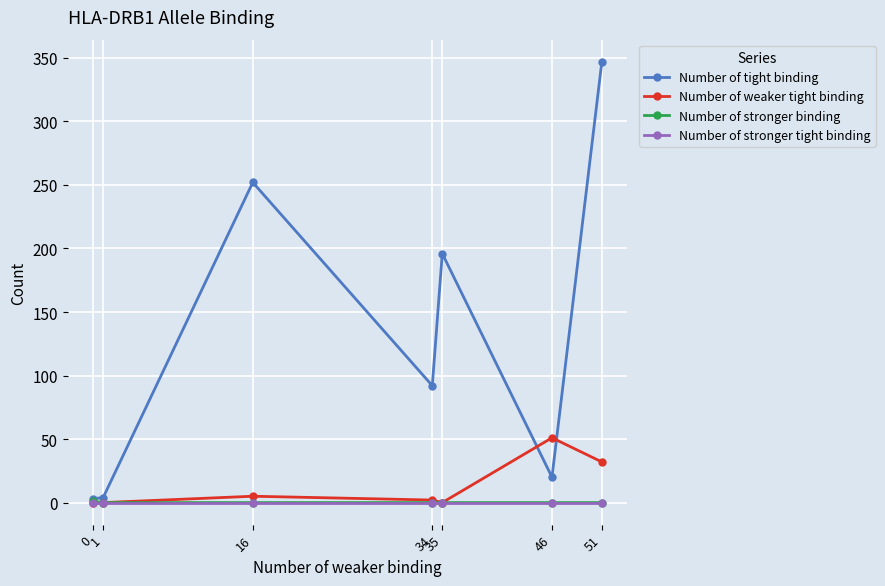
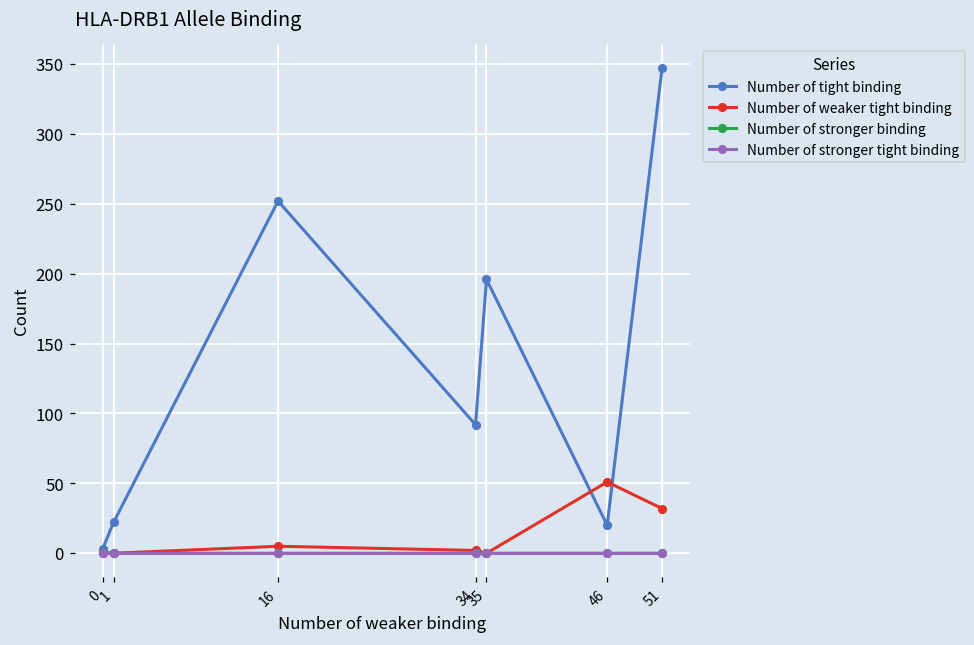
  {
    "Number of tight binding": {
-     "1": 4,
+     "1": 22,
      "16": 252,
      "34": 92,
      "35": 196,
      "46": 20,
      "51": 347
    },
    "Number of weaker tight binding": {
      "16": 5,
      "34": 2,
      "46": 51,
      "51": 32
    }
  }
